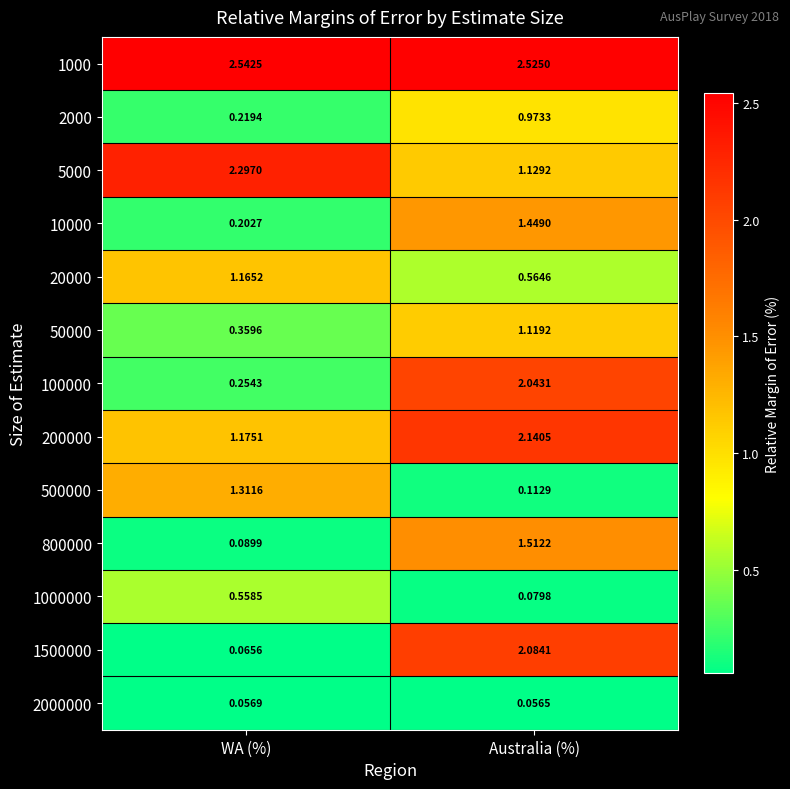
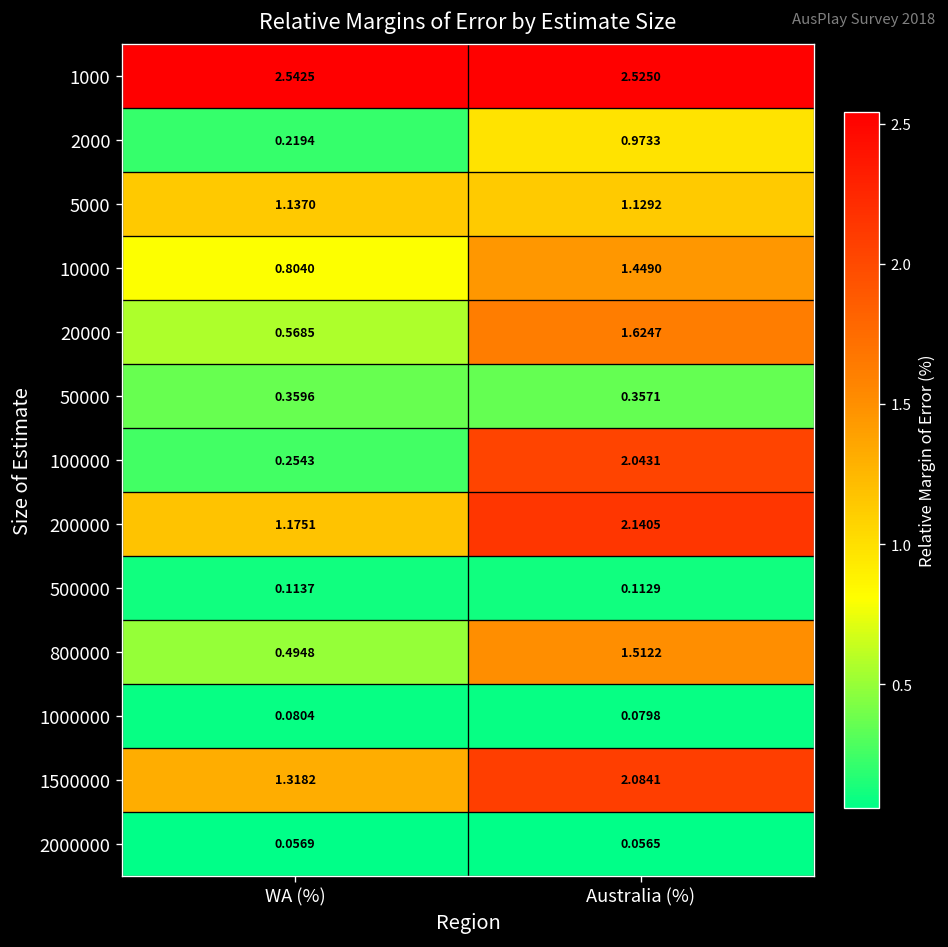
  {
    "1000": {
      "WA (%)": 2.5425,
      "Australia (%)": 2.5250
    },
    "2000": {
      "WA (%)": 0.2194,
      "Australia (%)": 0.9733
    },
    "5000": {
-     "WA (%)": 2.2970,
+     "WA (%)": 1.1370,
      "Australia (%)": 1.1292
    },
    "10000": {
-     "WA (%)": 0.2027,
+     "WA (%)": 0.8040,
      "Australia (%)": 1.4490
    },
    "20000": {
-     "WA (%)": 1.1652,
-     "Australia (%)": 0.5646
+     "WA (%)": 0.5685,
+     "Australia (%)": 1.6247
    },
    "50000": {
      "WA (%)": 0.3596,
-     "Australia (%)": 1.1192
+     "Australia (%)": 0.3571
    },
    "100000": {
      "WA (%)": 0.2543,
      "Australia (%)": 2.0431
    },
    "200000": {
      "WA (%)": 1.1751,
      "Australia (%)": 2.1405
    },
    "500000": {
-     "WA (%)": 1.3116,
+     "WA (%)": 0.1137,
      "Australia (%)": 0.1129
    },
    "800000": {
-     "WA (%)": 0.0899,
+     "WA (%)": 0.4948,
      "Australia (%)": 1.5122
    },
    "1000000": {
-     "WA (%)": 0.5585,
+     "WA (%)": 0.0804,
      "Australia (%)": 0.0798
    },
    "1500000": {
-     "WA (%)": 0.0656,
+     "WA (%)": 1.3182,
      "Australia (%)": 2.0841
    },
    "2000000": {
      "WA (%)": 0.0569,
      "Australia (%)": 0.0565
    }
  }
